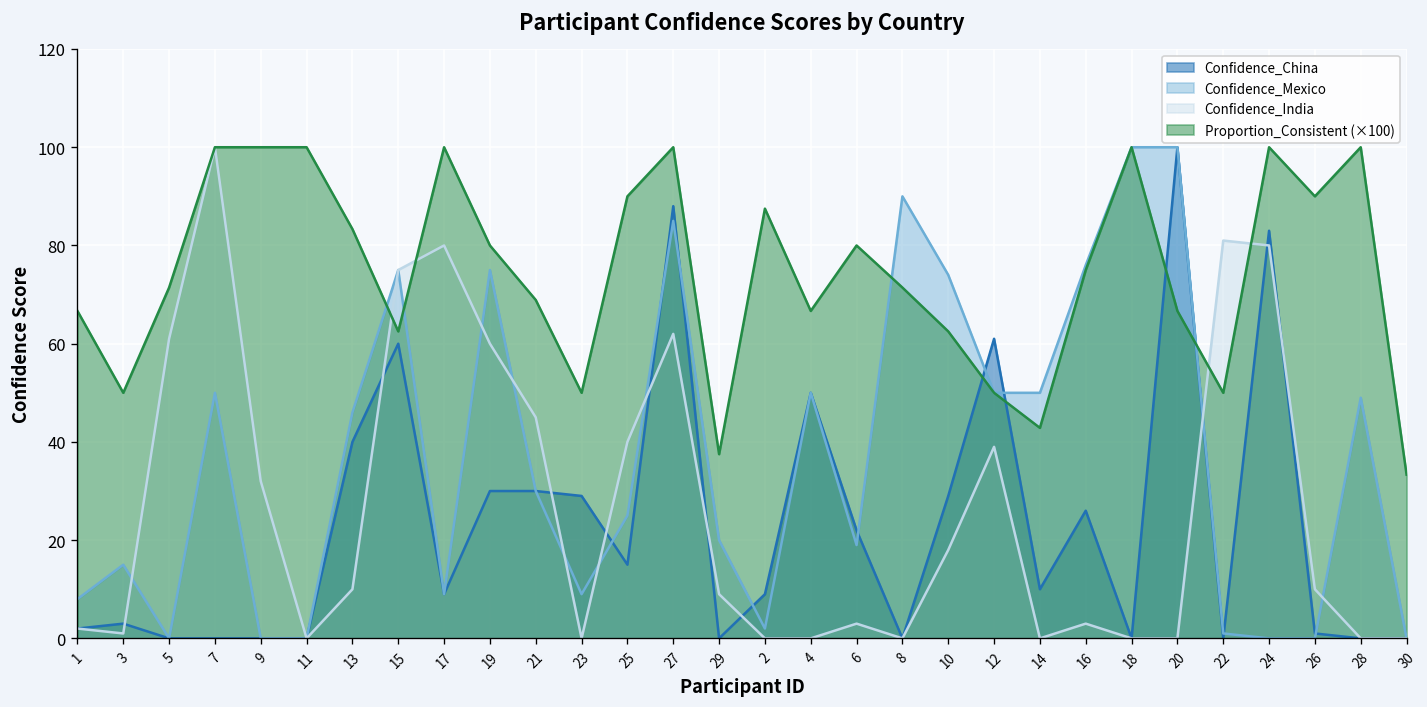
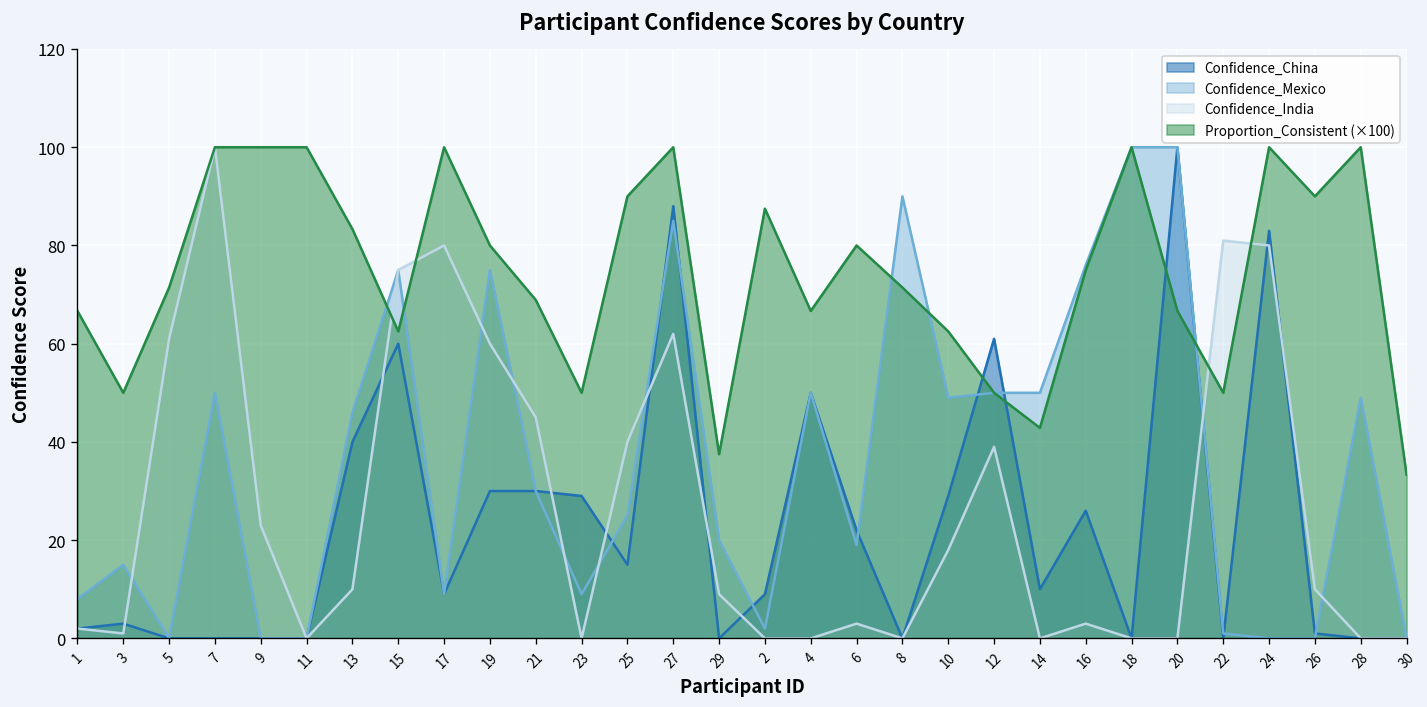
  {
    "Confidence_China": {
      "3": 3,
      "7": 0,
      "13": 40,
      "15": 60,
      "19": 30,
      "23": 29,
      "25": 15,
      "27": 88,
      "29": 0,
      "2": 9,
      "6": 22,
      "10": 29,
      "12": 61,
      "14": 10,
      "16": 26,
      "22": 0,
      "24": 83,
      "26": 1
    },
    "Confidence_Mexico": {
      "1": 8,
      "3": 15,
      "7": 50,
      "13": 46,
      "19": 75,
      "23": 9,
      "25": 25,
      "27": 85,
      "29": 20,
      "2": 2,
      "6": 19,
      "8": 90,
-     "10": 74,
+     "10": 49,
      "14": 50,
      "16": 76,
      "22": 1,
      "24": 0,
      "26": 0,
      "28": 49
    },
    "Confidence_India": {
      "3": 1,
      "5": 61,
-     "9": 32,
+     "9": 23,
      "13": 10,
      "17": 80,
      "19": 60,
      "21": 45,
      "23": 0,
      "25": 40,
      "27": 62,
      "29": 9,
      "2": 0,
      "4": 0,
      "6": 3,
      "10": 18,
      "12": 39,
      "14": 0,
      "16": 3,
      "20": 0,
      "22": 81,
      "24": 80,
      "26": 10
    },
    "Proportion_Consistent (×100)": {
      "1": 67,
      "3": 50,
      "5": 71,
      "9": 100,
      "11": 100,
      "13": 83,
      "15": 63,
      "17": 100,
      "19": 80,
      "21": 69,
      "23": 50,
      "25": 90,
      "27": 100,
      "29": 38,
      "2": 88,
      "4": 67,
      "6": 80,
      "8": 71,
      "10": 63,
      "14": 43,
      "16": 75,
      "20": 67,
      "22": 50,
      "24": 100,
      "26": 90,
      "28": 100,
      "30": 33
    }
  }
